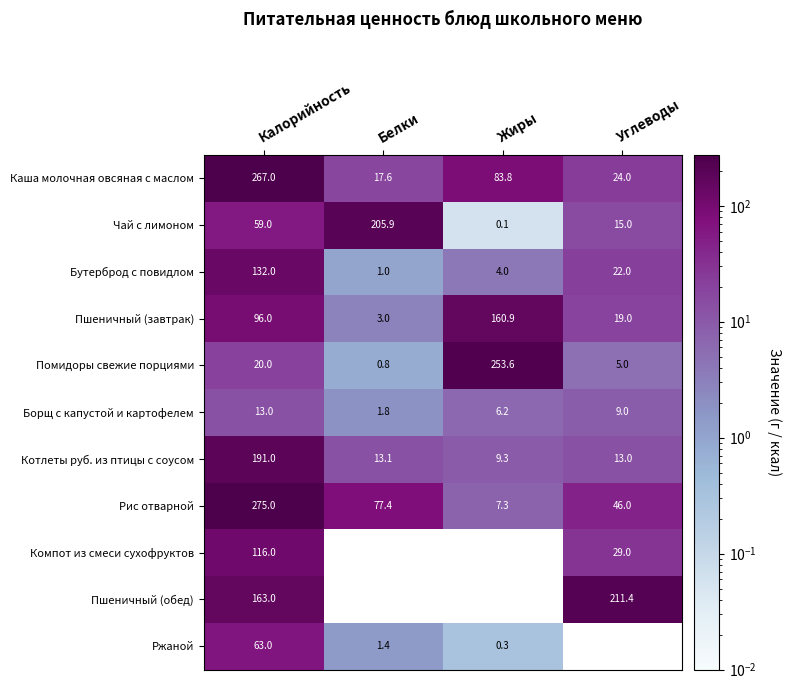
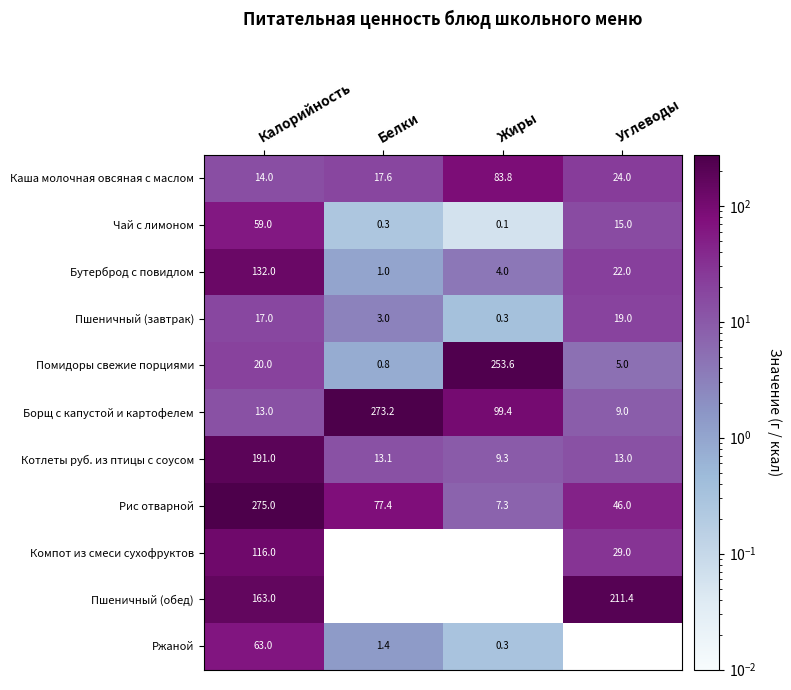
  {
    "Каша молочная овсяная с маслом": {
-     "Калорийность": 267.0,
+     "Калорийность": 14.0,
      "Белки": 17.6,
      "Жиры": 83.8,
      "Углеводы": 24.0
    },
    "Чай с лимоном": {
      "Калорийность": 59.0,
-     "Белки": 205.9,
+     "Белки": 0.3,
      "Жиры": 0.1,
      "Углеводы": 15.0
    },
    "Бутерброд с повидлом": {
      "Калорийность": 132.0,
      "Белки": 1.0,
      "Жиры": 4.0,
      "Углеводы": 22.0
    },
    "Пшеничный (завтрак)": {
-     "Калорийность": 96.0,
+     "Калорийность": 17.0,
      "Белки": 3.0,
-     "Жиры": 160.9,
+     "Жиры": 0.3,
      "Углеводы": 19.0
    },
    "Помидоры свежие порциями": {
      "Калорийность": 20.0,
      "Белки": 0.8,
      "Жиры": 253.6,
      "Углеводы": 5.0
    },
    "Борщ с капустой и картофелем": {
      "Калорийность": 13.0,
-     "Белки": 1.8,
-     "Жиры": 6.2,
+     "Белки": 273.2,
+     "Жиры": 99.4,
      "Углеводы": 9.0
    },
    "Котлеты руб. из птицы с соусом": {
      "Калорийность": 191.0,
      "Белки": 13.1,
      "Жиры": 9.3,
      "Углеводы": 13.0
    },
    "Рис отварной": {
      "Калорийность": 275.0,
      "Белки": 77.4,
      "Жиры": 7.3,
      "Углеводы": 46.0
    },
    "Компот из смеси сухофруктов": {
      "Калорийность": 116.0,
      "Углеводы": 29.0
    },
    "Пшеничный (обед)": {
      "Калорийность": 163.0,
      "Углеводы": 211.4
    },
    "Ржаной": {
      "Калорийность": 63.0,
      "Белки": 1.4,
      "Жиры": 0.3
    }
  }
